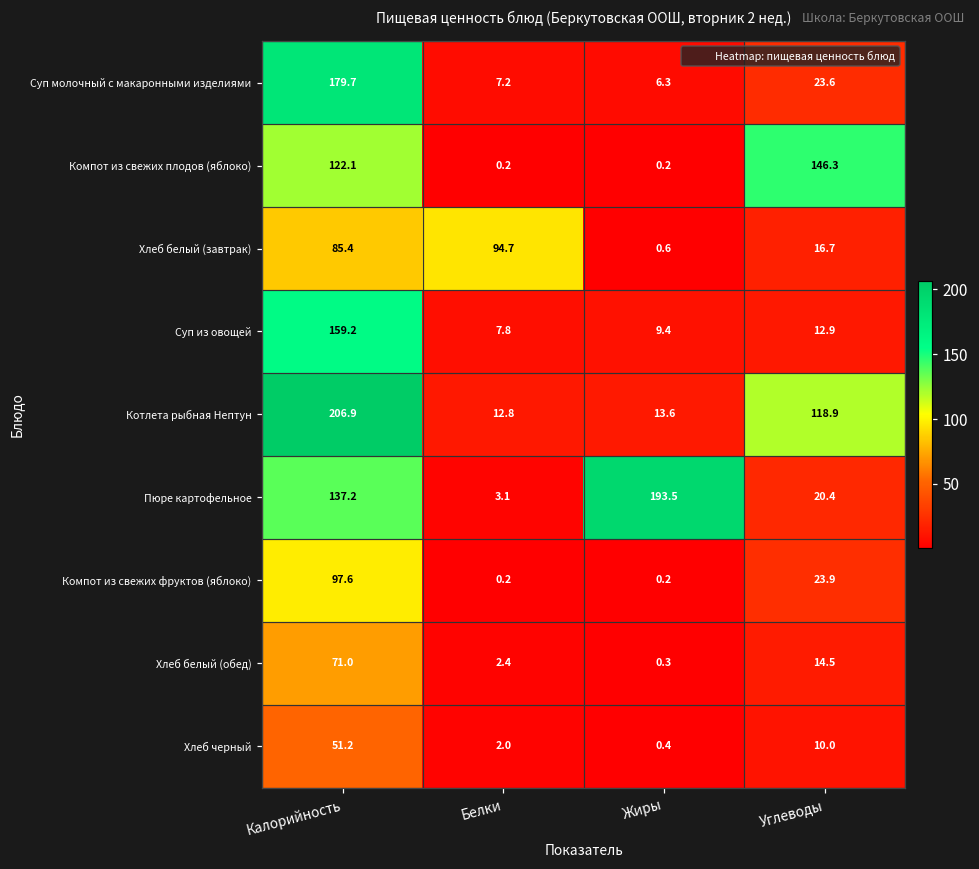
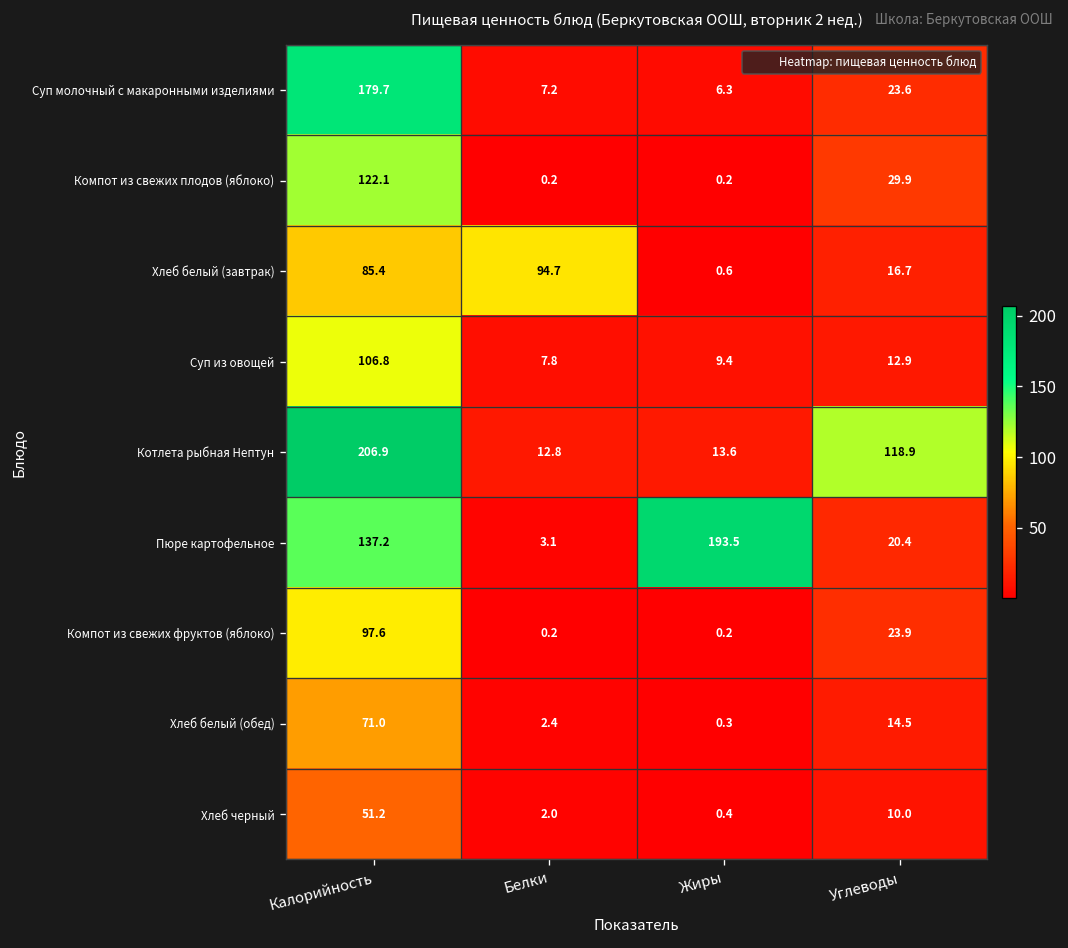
  {
    "Суп молочный с макаронными изделиями": {
      "Калорийность": 179.7,
      "Белки": 7.2,
      "Жиры": 6.3,
      "Углеводы": 23.6
    },
    "Компот из свежих плодов (яблоко)": {
      "Калорийность": 122.1,
      "Белки": 0.2,
      "Жиры": 0.2,
-     "Углеводы": 146.3
+     "Углеводы": 29.9
    },
    "Хлеб белый (завтрак)": {
      "Калорийность": 85.4,
      "Белки": 94.7,
      "Жиры": 0.6,
      "Углеводы": 16.7
    },
    "Суп из овощей": {
-     "Калорийность": 159.2,
+     "Калорийность": 106.8,
      "Белки": 7.8,
      "Жиры": 9.4,
      "Углеводы": 12.9
    },
    "Котлета рыбная Нептун": {
      "Калорийность": 206.9,
      "Белки": 12.8,
      "Жиры": 13.6,
      "Углеводы": 118.9
    },
    "Пюре картофельное": {
      "Калорийность": 137.2,
      "Белки": 3.1,
      "Жиры": 193.5,
      "Углеводы": 20.4
    },
    "Компот из свежих фруктов (яблоко)": {
      "Калорийность": 97.6,
      "Белки": 0.2,
      "Жиры": 0.2,
      "Углеводы": 23.9
    },
    "Хлеб белый (обед)": {
      "Калорийность": 71.0,
      "Белки": 2.4,
      "Жиры": 0.3,
      "Углеводы": 14.5
    },
    "Хлеб черный": {
      "Калорийность": 51.2,
      "Белки": 2.0,
      "Жиры": 0.4,
      "Углеводы": 10.0
    }
  }
